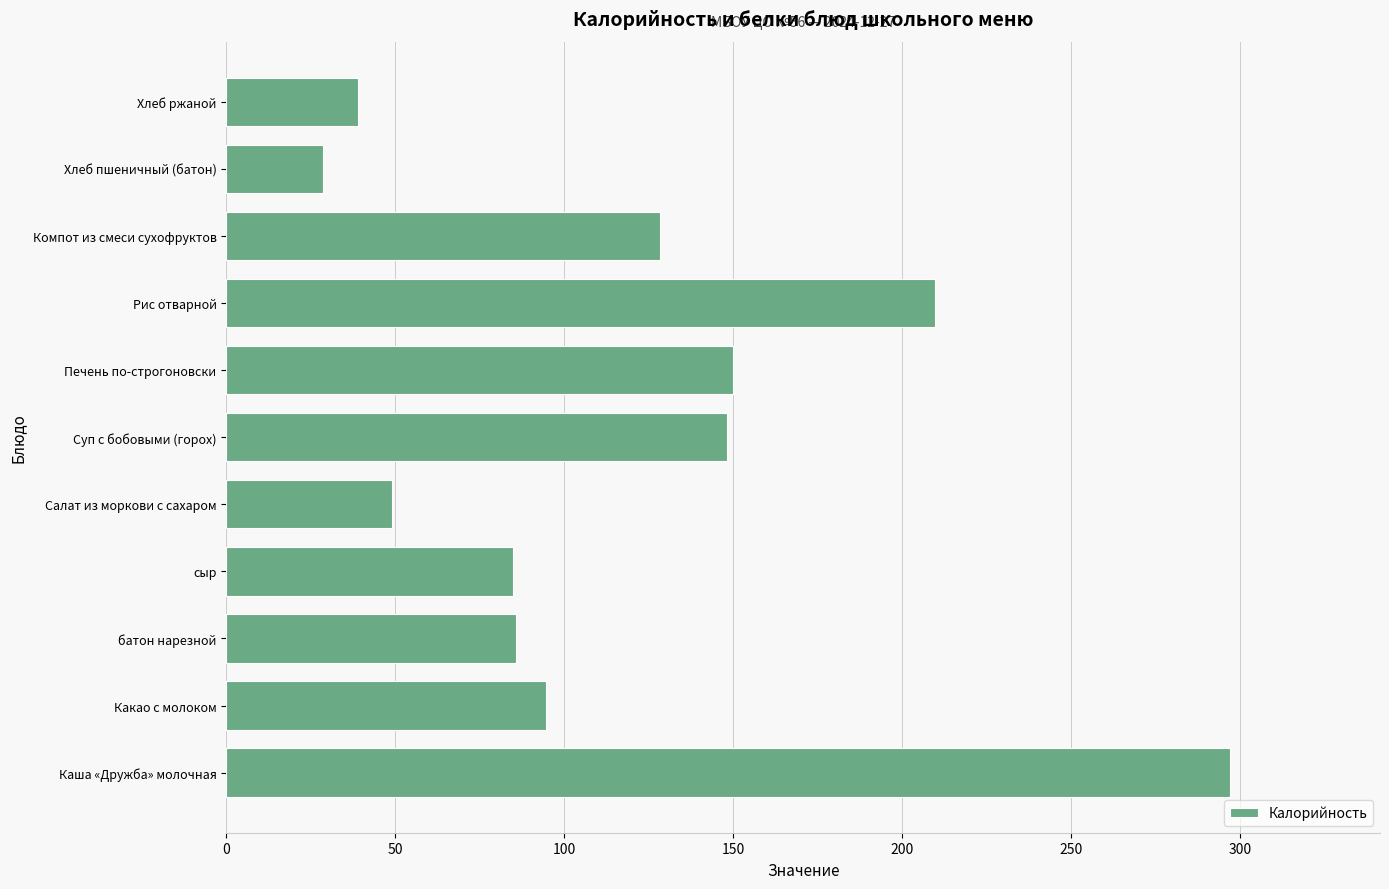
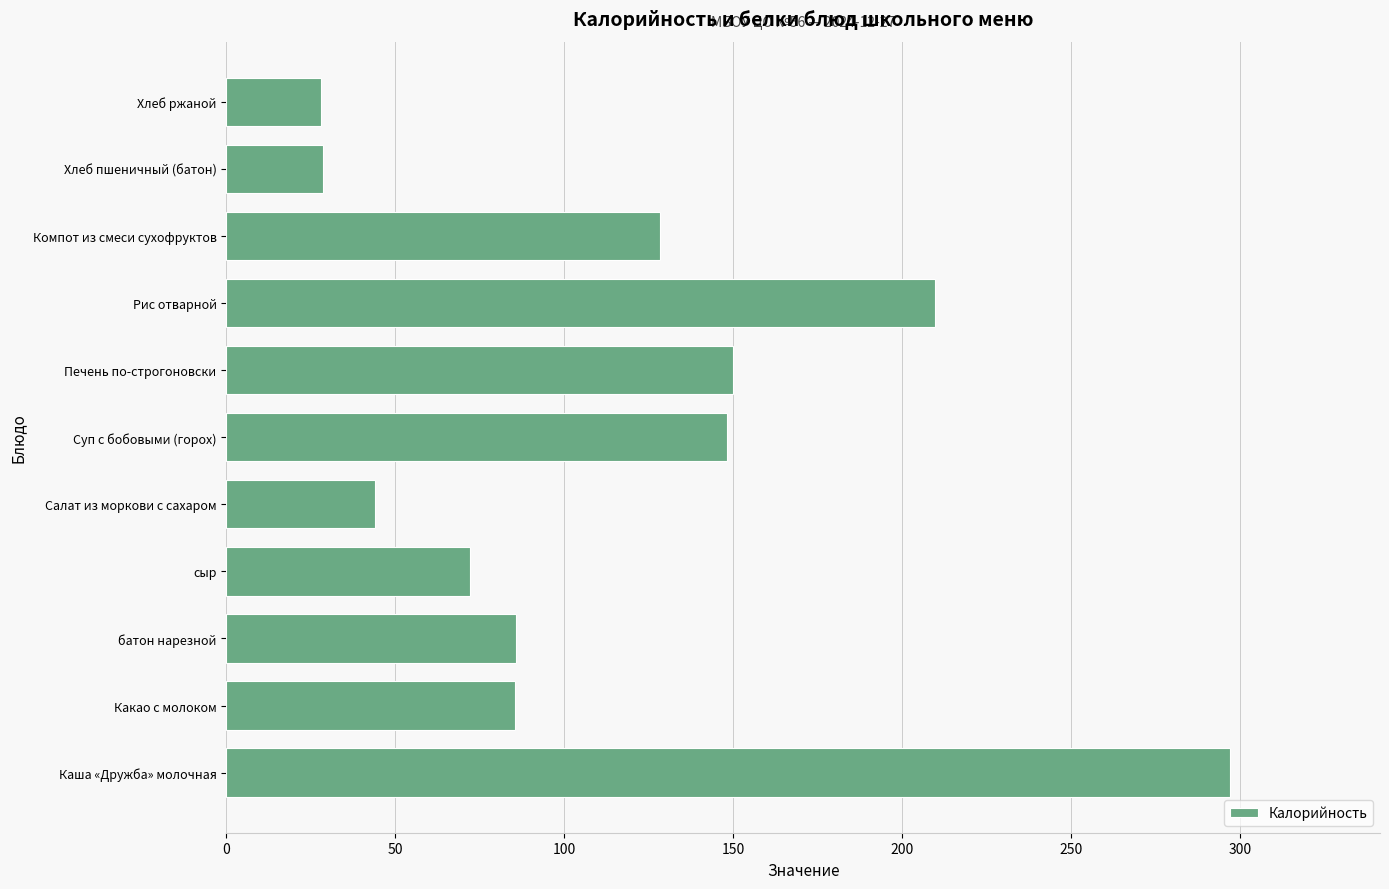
  {
-   "Хлеб ржаной": 39,
+   "Хлеб ржаной": 28,
    "Хлеб пшеничный (батон)": 29,
    "Компот из смеси сухофруктов": 128,
    "Рис отварной": 210,
    "Печень по-строгоновски": 150,
    "Суп с бобовыми (горох)": 148,
-   "Салат из моркови с сахаром": 49,
-   "сыр": 85,
+   "Салат из моркови с сахаром": 44,
+   "сыр": 72,
    "батон нарезной": 86,
-   "Какао с молоком": 95,
+   "Какао с молоком": 85,
    "Каша «Дружба» молочная": 297
  }
